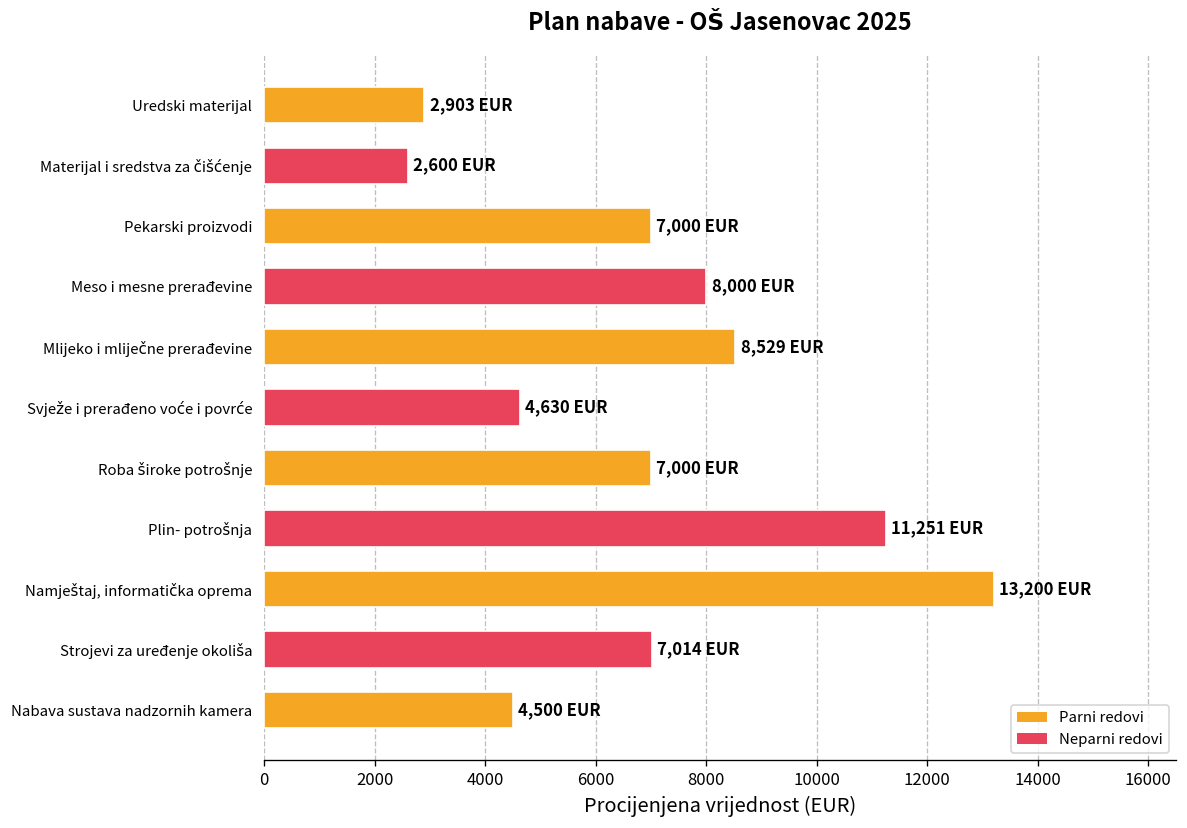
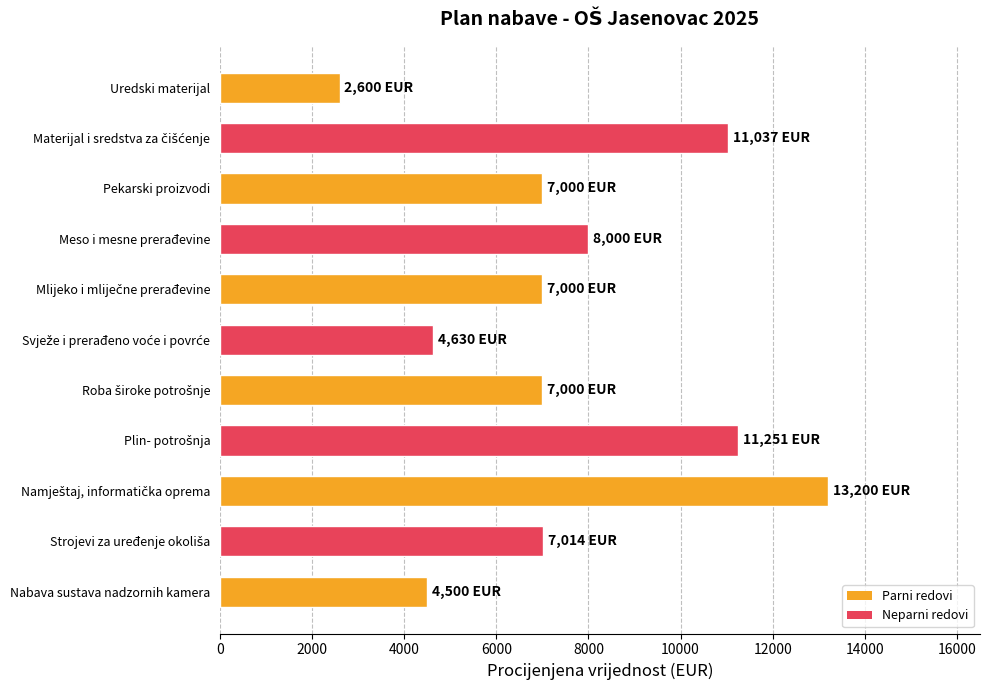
  {
-   "Uredski materijal": "2,903",
-   "Materijal i sredstva za čišćenje": "2,600",
+   "Uredski materijal": "2,600",
+   "Materijal i sredstva za čišćenje": "11,037",
    "Pekarski proizvodi": "7,000",
    "Meso i mesne prerađevine": "8,000",
-   "Mlijeko i mliječne prerađevine": "8,529",
+   "Mlijeko i mliječne prerađevine": "7,000",
    "Svježe i prerađeno voće i povrće": "4,630",
    "Roba široke potrošnje": "7,000",
    "Plin- potrošnja": "11,251",
    "Namještaj, informatička oprema": "13,200",
    "Strojevi za uređenje okoliša": "7,014",
    "Nabava sustava nadzornih kamera": "4,500"
  }
